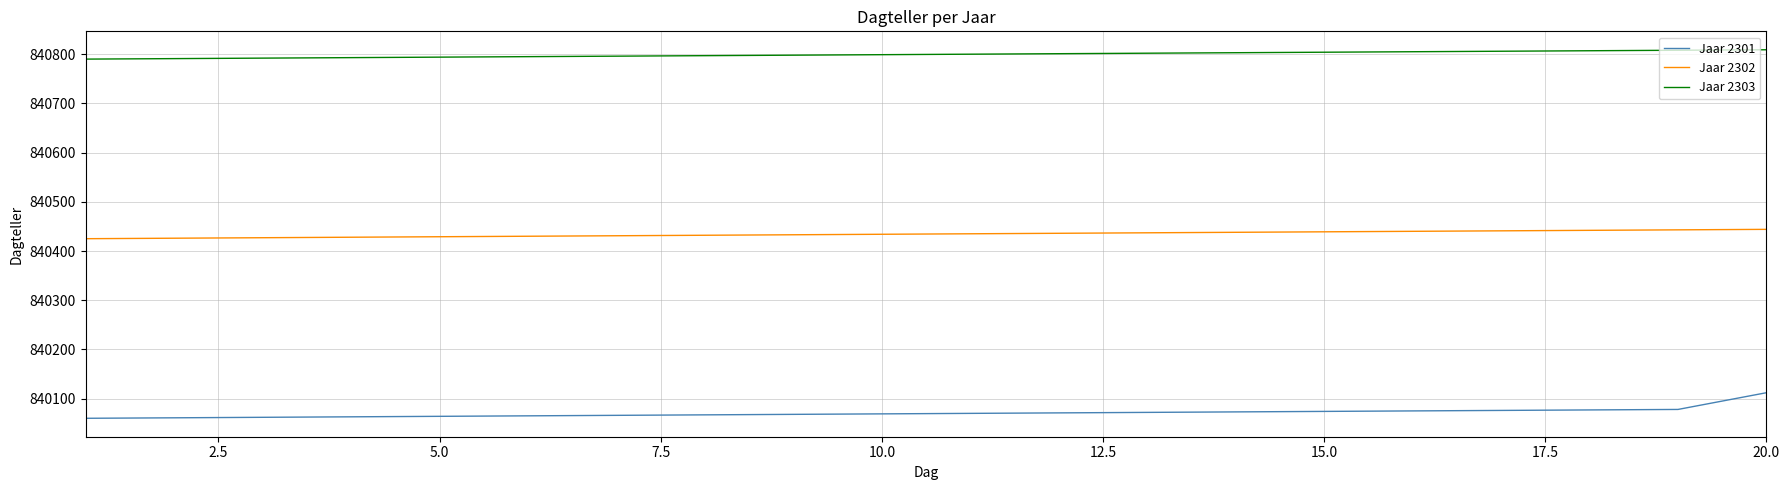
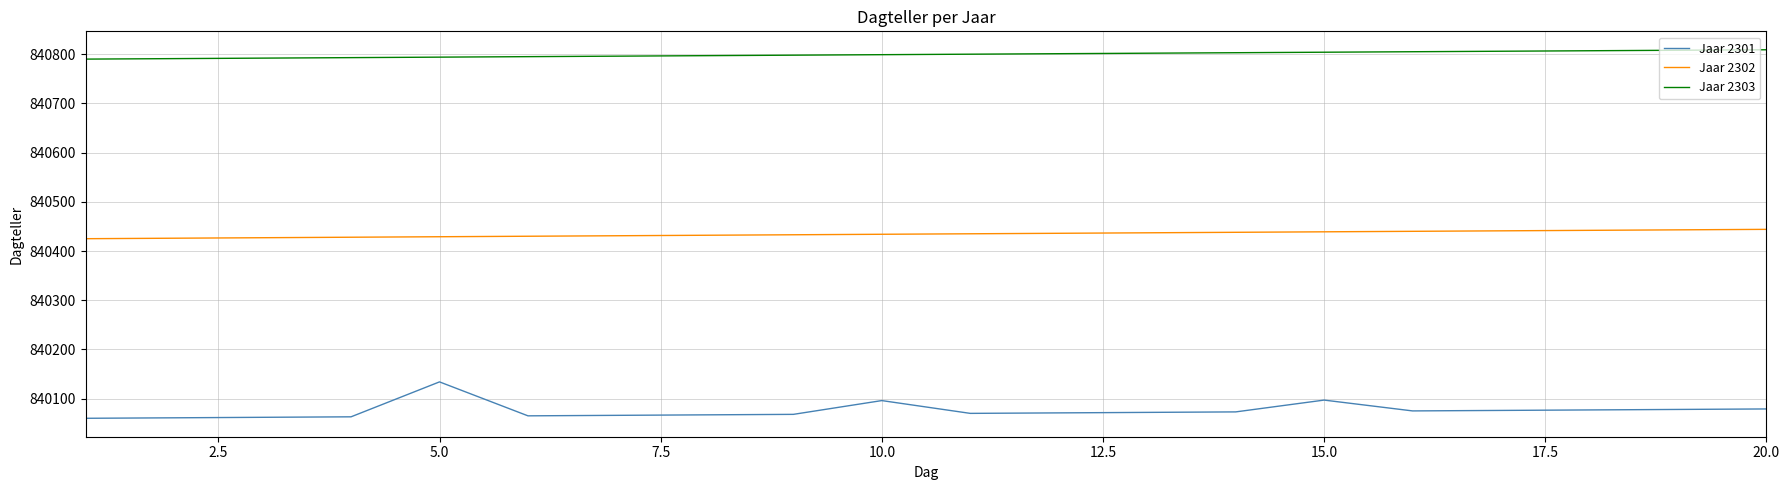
  {
    "Jaar 2301": {
-     "5.0": 840060,
-     "10.0": 840070,
-     "15.0": 840070,
-     "20.0": 840110
+     "5.0": 840130,
+     "10.0": 840100,
+     "15.0": 840100,
+     "20.0": 840080
    },
    "Jaar 2302": {
      "5.0": 840430,
      "10.0": 840430,
      "15.0": 840440,
      "20.0": 840440
    },
    "Jaar 2303": {
      "5.0": 840790,
      "10.0": 840800,
      "15.0": 840800,
      "20.0": 840810
    }
  }
